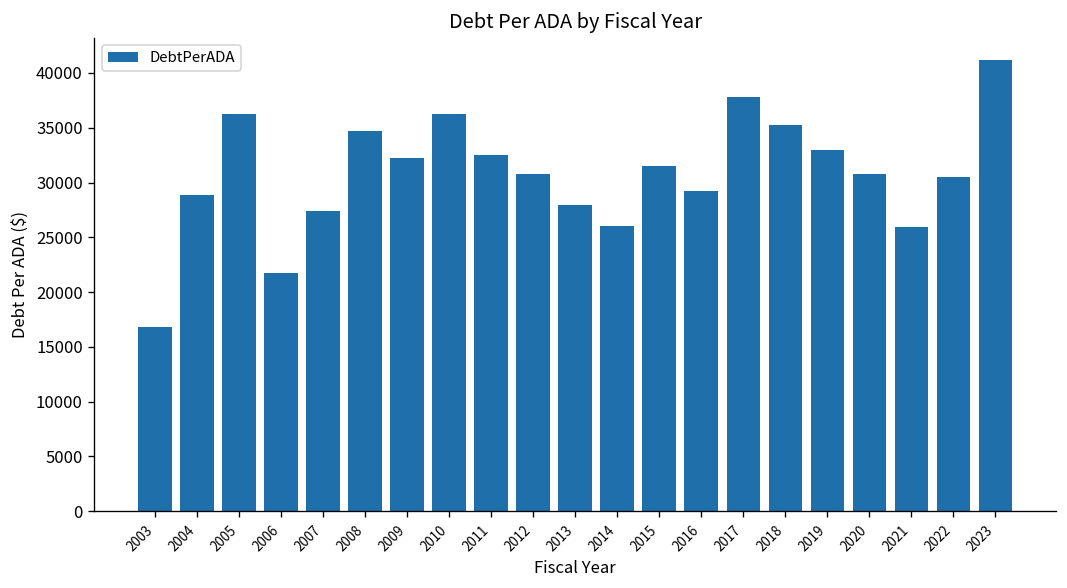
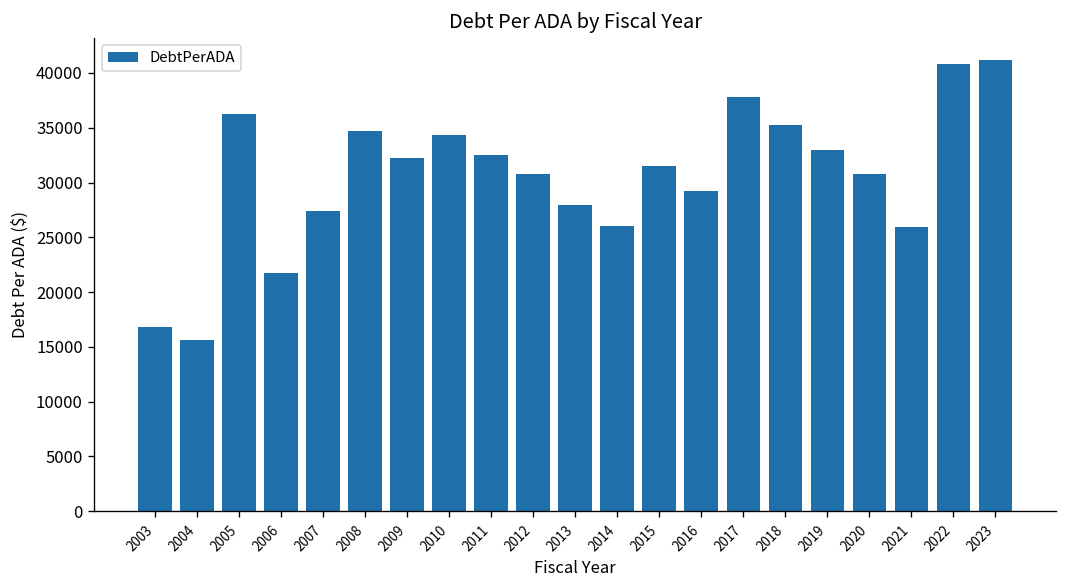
  {
    "2003": 17000,
-   "2004": 29000,
+   "2004": 16000,
    "2005": 36000,
    "2006": 22000,
    "2007": 27000,
    "2008": 35000,
    "2009": 32000,
-   "2010": 36000,
+   "2010": 34000,
    "2011": 32000,
    "2012": 31000,
    "2013": 28000,
    "2014": 26000,
    "2015": 31000,
    "2016": 29000,
    "2017": 38000,
    "2018": 35000,
    "2019": 33000,
    "2020": 31000,
    "2021": 26000,
-   "2022": 30000,
+   "2022": 41000,
    "2023": 41000
  }
